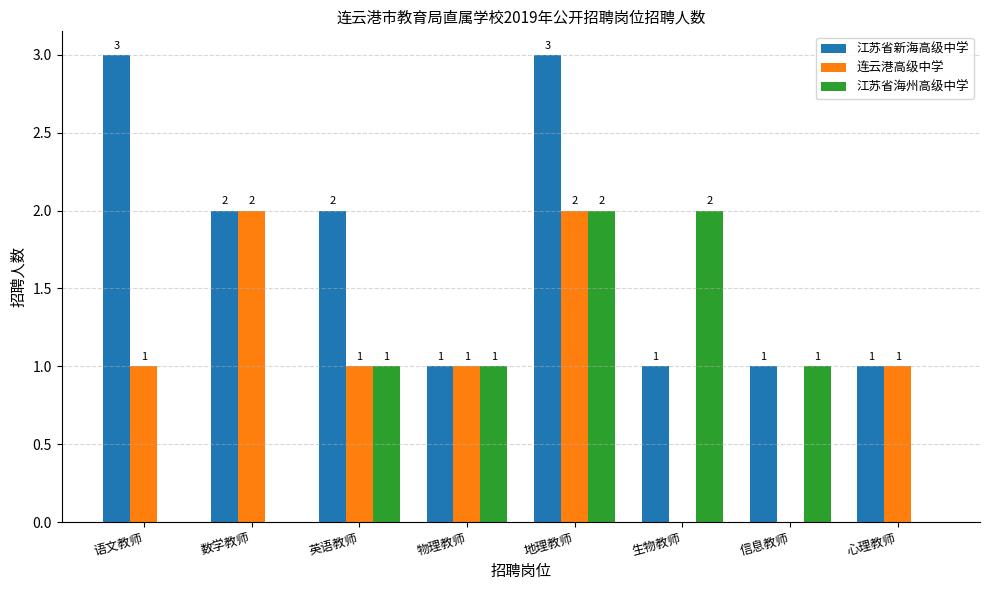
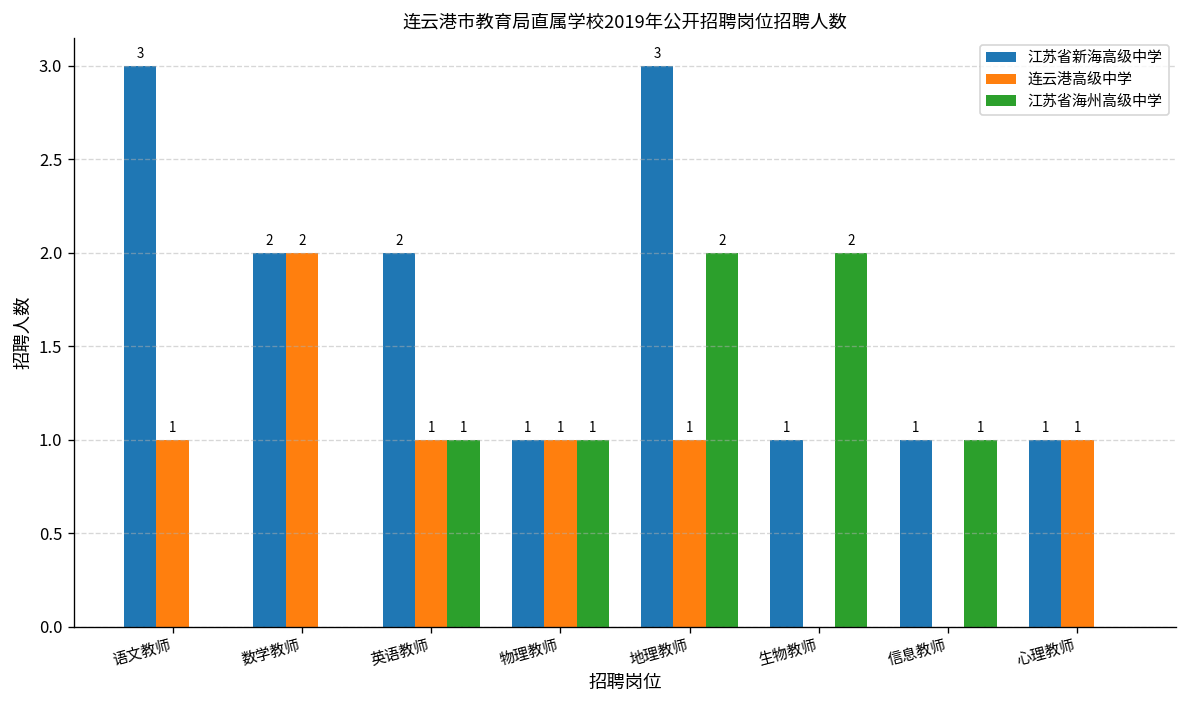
  {
    "江苏省新海高级中学": {
      "语文教师": 3,
      "数学教师": 2,
      "英语教师": 2,
      "物理教师": 1,
      "地理教师": 3,
      "生物教师": 1,
      "信息教师": 1,
      "心理教师": 1
    },
    "连云港高级中学": {
      "语文教师": 1,
      "数学教师": 2,
      "英语教师": 1,
      "物理教师": 1,
-     "地理教师": 2,
+     "地理教师": 1,
      "心理教师": 1
    },
    "江苏省海州高级中学": {
      "英语教师": 1,
      "物理教师": 1,
      "地理教师": 2,
      "生物教师": 2,
      "信息教师": 1
    }
  }
